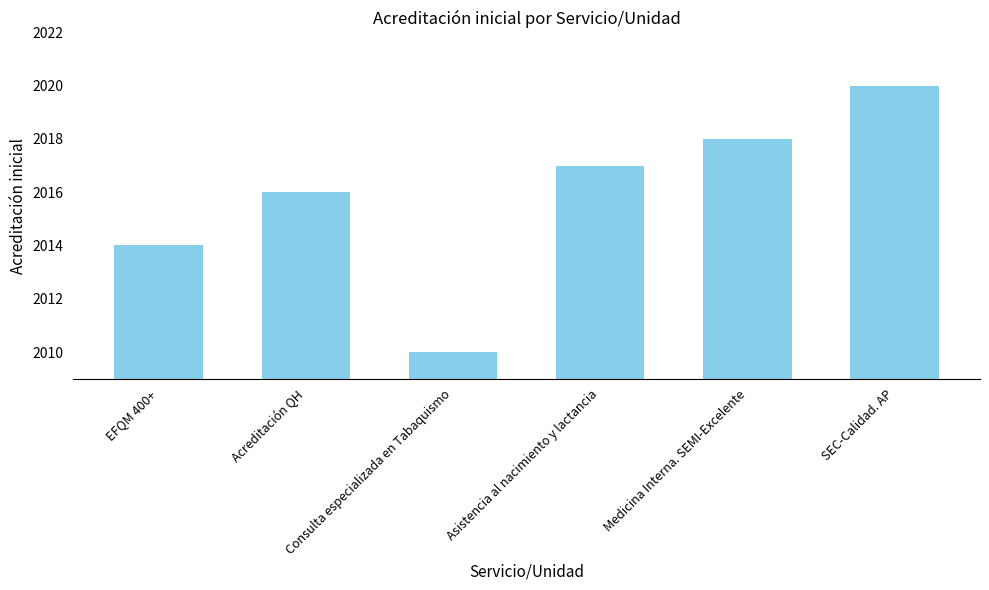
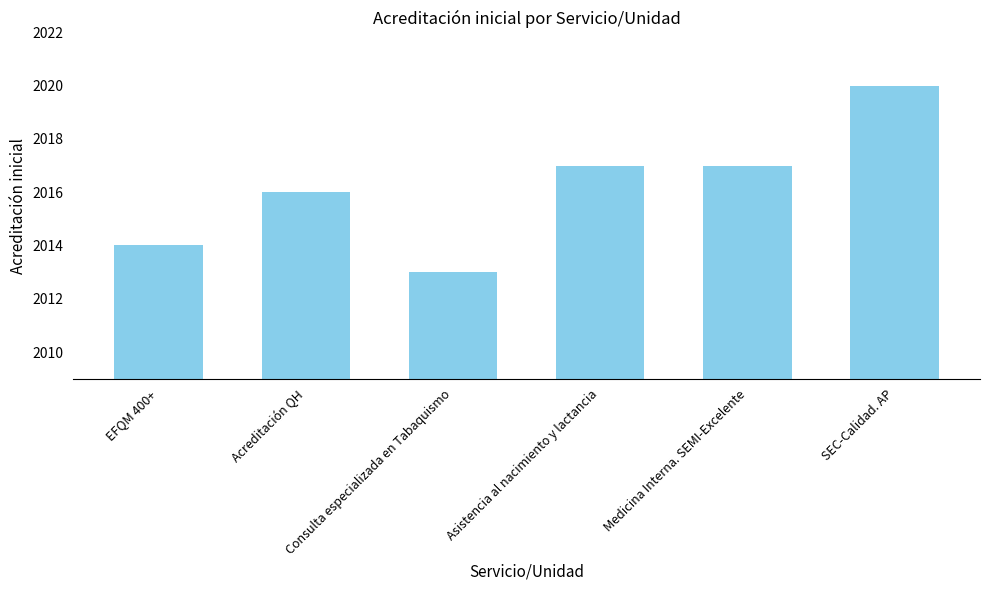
  {
    "EFQM 400+": 2014,
    "Acreditación QH": 2016,
-   "Consulta especializada en Tabaquismo": 2010,
+   "Consulta especializada en Tabaquismo": 2013,
    "Asistencia al nacimiento y lactancia": 2017,
-   "Medicina Interna. SEMI-Excelente": 2018,
+   "Medicina Interna. SEMI-Excelente": 2017,
    "SEC-Calidad. AP": 2020
  }
